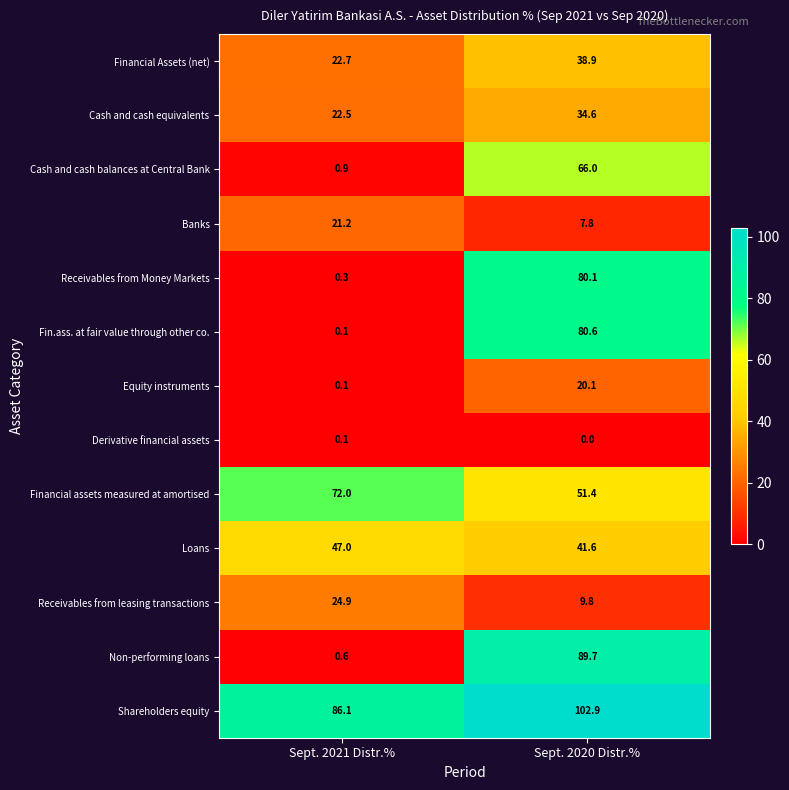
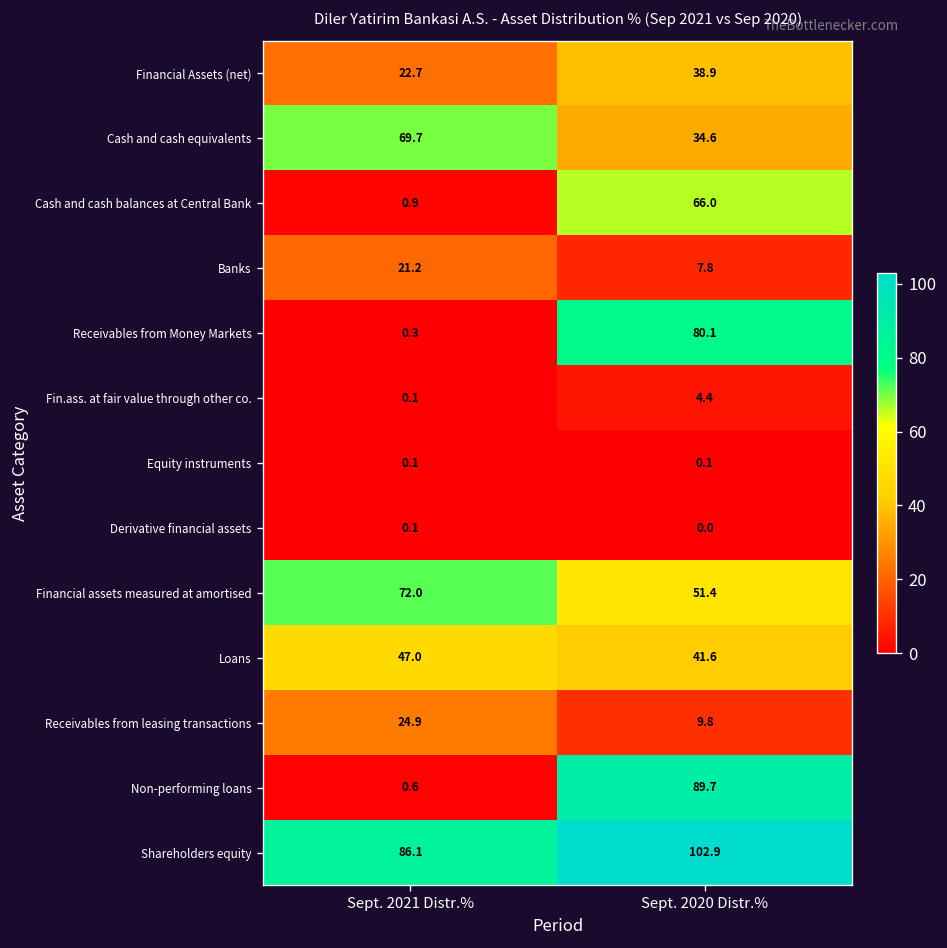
  {
    "Financial Assets (net)": {
      "Sept. 2021 Distr.%": 22.7,
      "Sept. 2020 Distr.%": 38.9
    },
    "Cash and cash equivalents": {
-     "Sept. 2021 Distr.%": 22.5,
+     "Sept. 2021 Distr.%": 69.7,
      "Sept. 2020 Distr.%": 34.6
    },
    "Cash and cash balances at Central Bank": {
      "Sept. 2021 Distr.%": 0.9,
      "Sept. 2020 Distr.%": 66.0
    },
    "Banks": {
      "Sept. 2021 Distr.%": 21.2,
      "Sept. 2020 Distr.%": 7.8
    },
    "Receivables from Money Markets": {
      "Sept. 2021 Distr.%": 0.3,
      "Sept. 2020 Distr.%": 80.1
    },
    "Fin.ass. at fair value through other co.": {
      "Sept. 2021 Distr.%": 0.1,
-     "Sept. 2020 Distr.%": 80.6
+     "Sept. 2020 Distr.%": 4.4
    },
    "Equity instruments": {
      "Sept. 2021 Distr.%": 0.1,
-     "Sept. 2020 Distr.%": 20.1
+     "Sept. 2020 Distr.%": 0.1
    },
    "Derivative financial assets": {
      "Sept. 2021 Distr.%": 0.1,
      "Sept. 2020 Distr.%": 0.0
    },
    "Financial assets measured at amortised": {
      "Sept. 2021 Distr.%": 72.0,
      "Sept. 2020 Distr.%": 51.4
    },
    "Loans": {
      "Sept. 2021 Distr.%": 47.0,
      "Sept. 2020 Distr.%": 41.6
    },
    "Receivables from leasing transactions": {
      "Sept. 2021 Distr.%": 24.9,
      "Sept. 2020 Distr.%": 9.8
    },
    "Non-performing loans": {
      "Sept. 2021 Distr.%": 0.6,
      "Sept. 2020 Distr.%": 89.7
    },
    "Shareholders equity": {
      "Sept. 2021 Distr.%": 86.1,
      "Sept. 2020 Distr.%": 102.9
    }
  }
